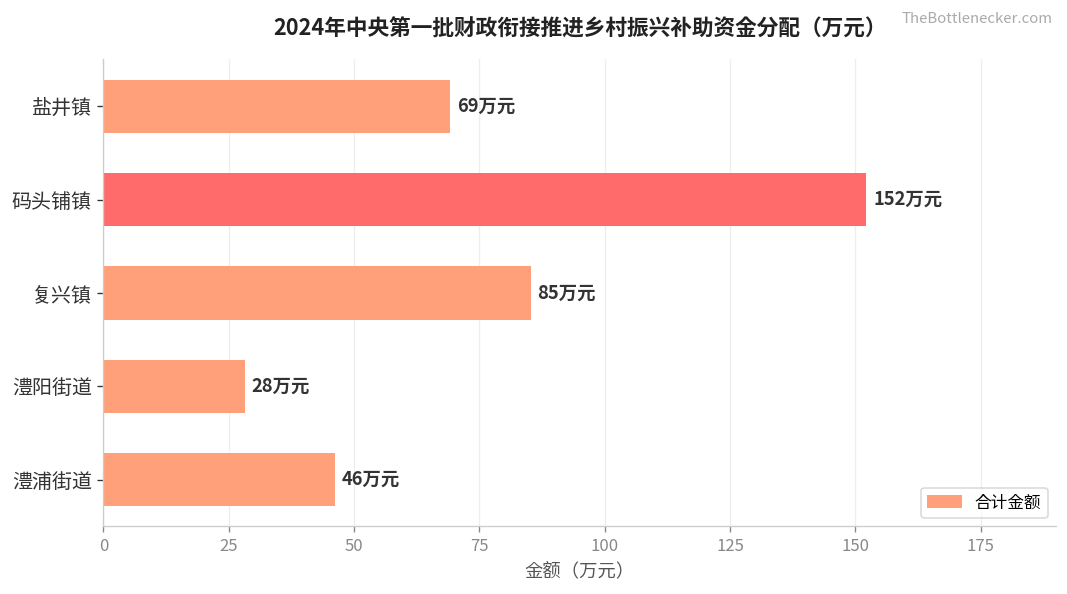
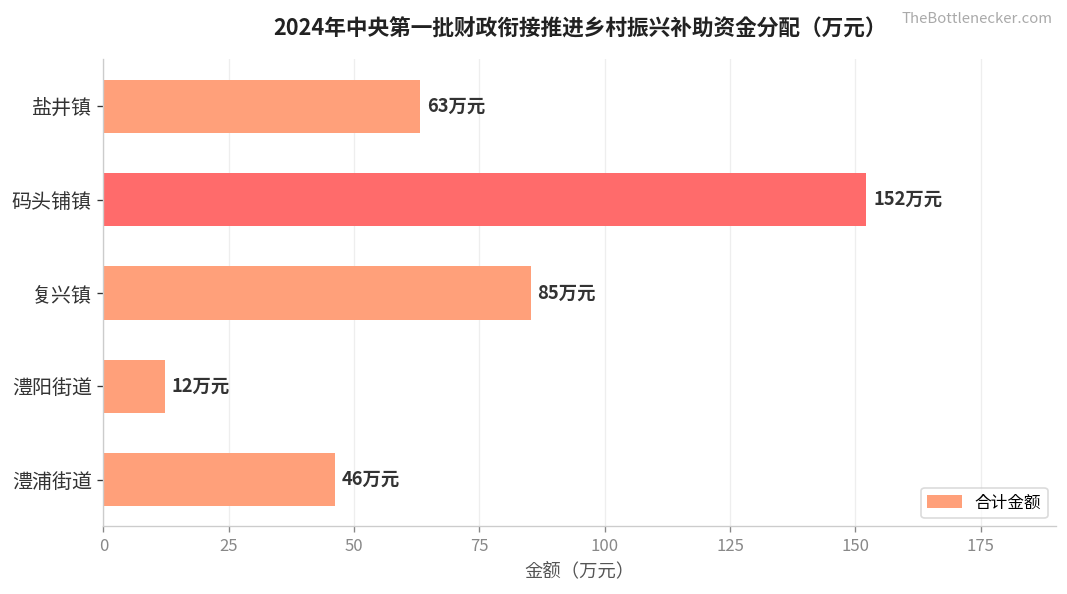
  {
-   "盐井镇": 69,
+   "盐井镇": 63,
    "码头铺镇": 152,
    "复兴镇": 85,
-   "澧阳街道": 28,
+   "澧阳街道": 12,
    "澧浦街道": 46
  }
